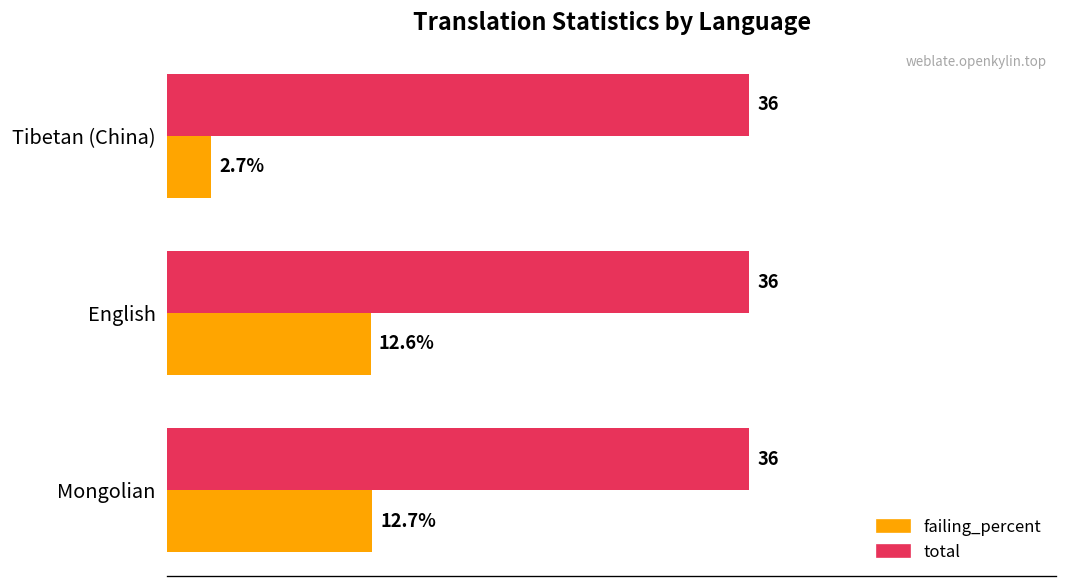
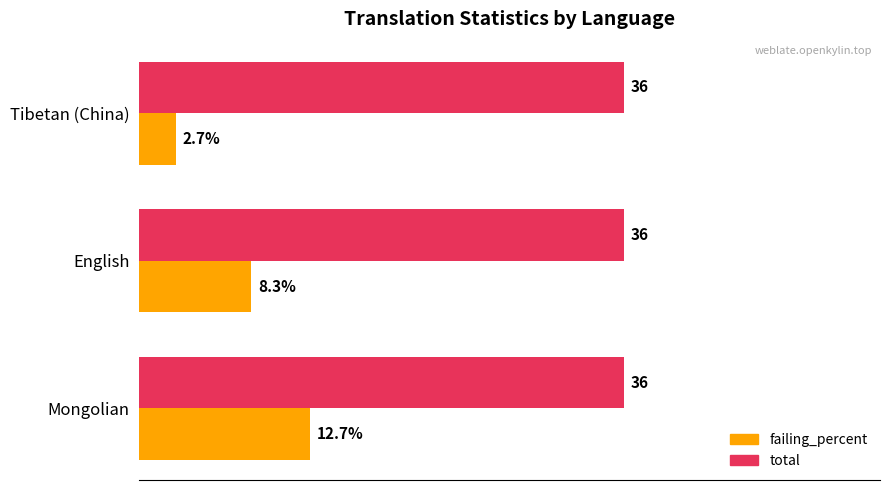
  {
    "failing_percent": {
      "Tibetan (China)": "2.7%",
-     "English": "12.6%",
+     "English": "8.3%",
      "Mongolian": "12.7%"
    },
    "total": {
      "Tibetan (China)": "36",
      "English": "36",
      "Mongolian": "36"
    }
  }
